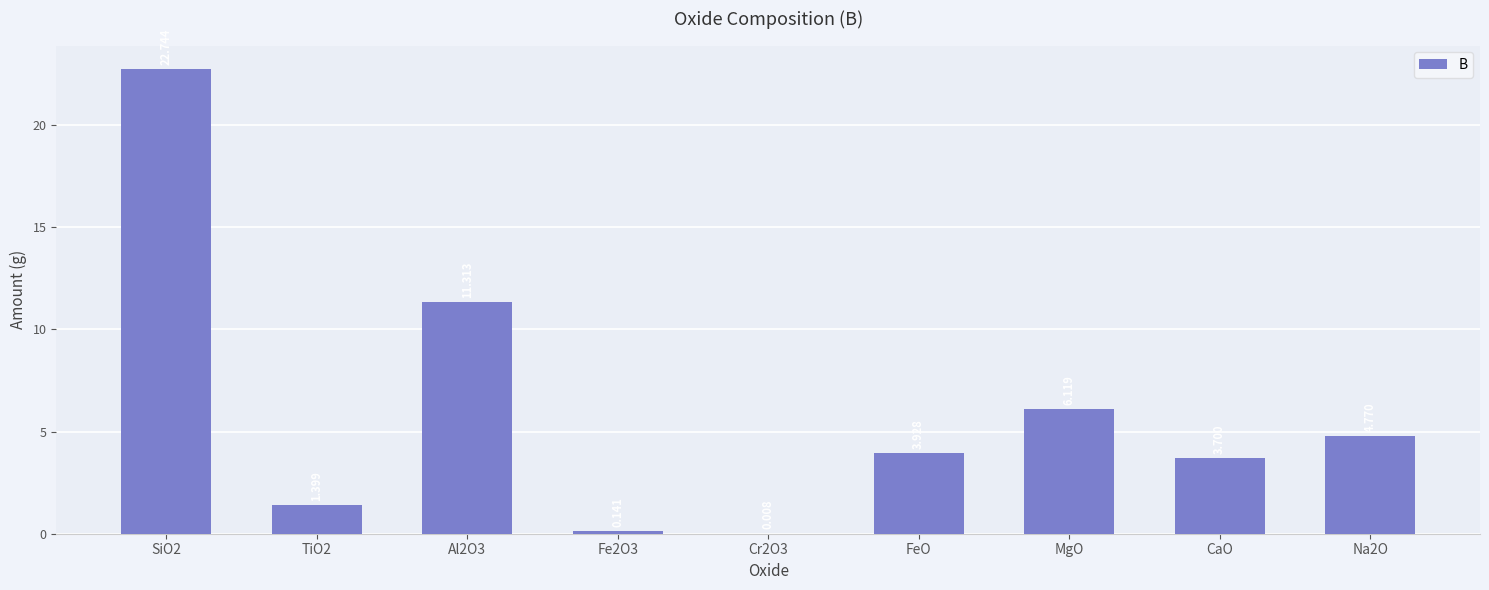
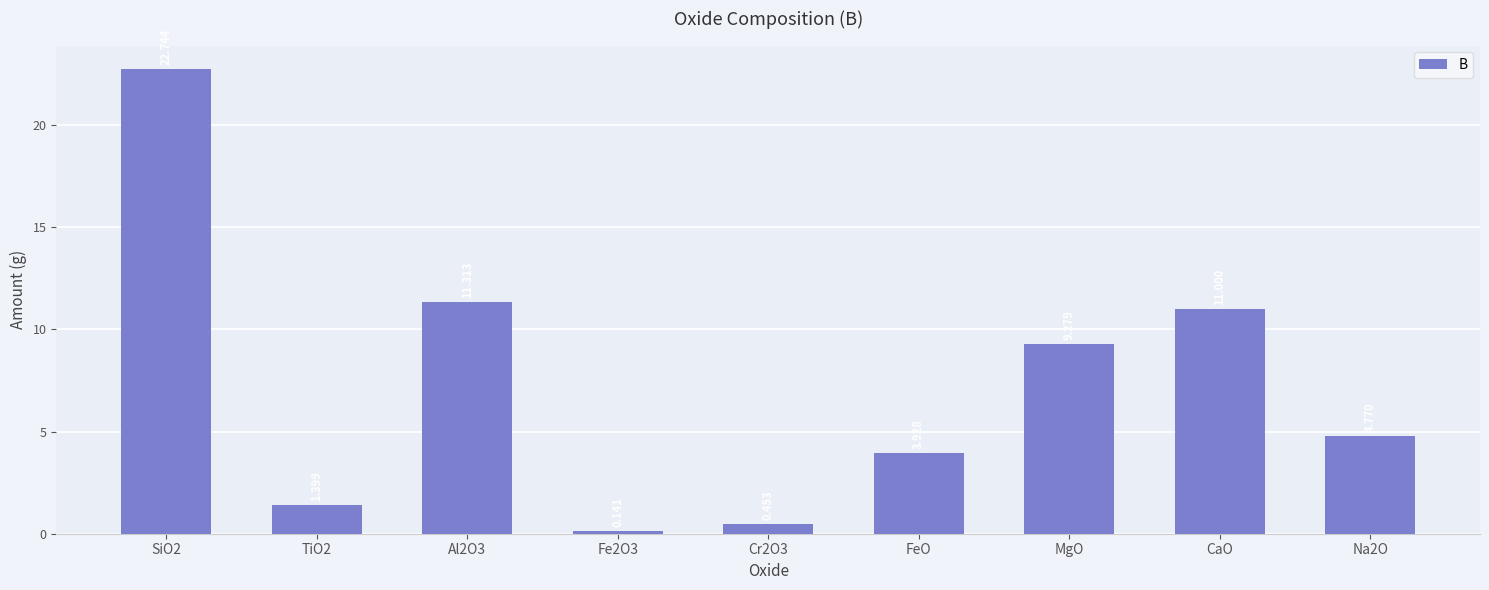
  {
    "SiO2": 22.7,
    "TiO2": 1.4,
    "Al2O3": 11.3,
    "Fe2O3": 0.1,
-   "Cr2O3": 0.0,
+   "Cr2O3": 0.5,
    "FeO": 3.9,
-   "MgO": 6.1,
-   "CaO": 3.7,
+   "MgO": 9.3,
+   "CaO": 11.0,
    "Na2O": 4.8
  }
